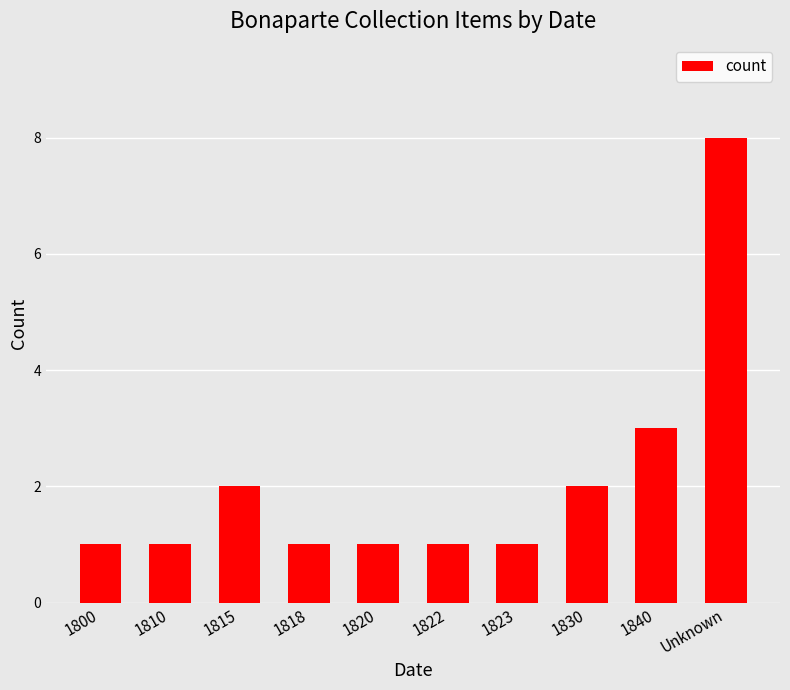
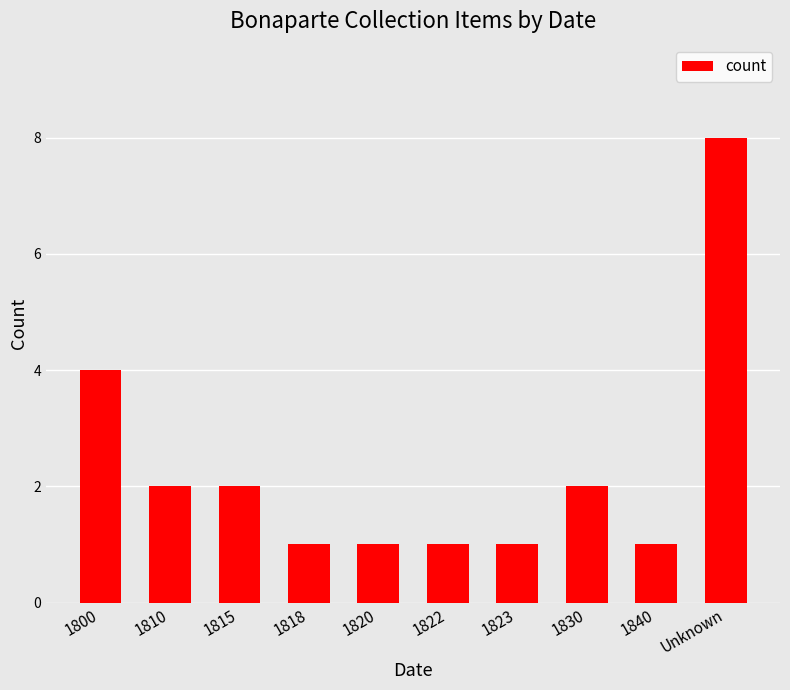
  {
-   "1800": 1,
-   "1810": 1,
+   "1800": 4,
+   "1810": 2,
    "1815": 2,
    "1818": 1,
    "1820": 1,
    "1822": 1,
    "1823": 1,
    "1830": 2,
-   "1840": 3,
+   "1840": 1,
    "Unknown": 8
  }
